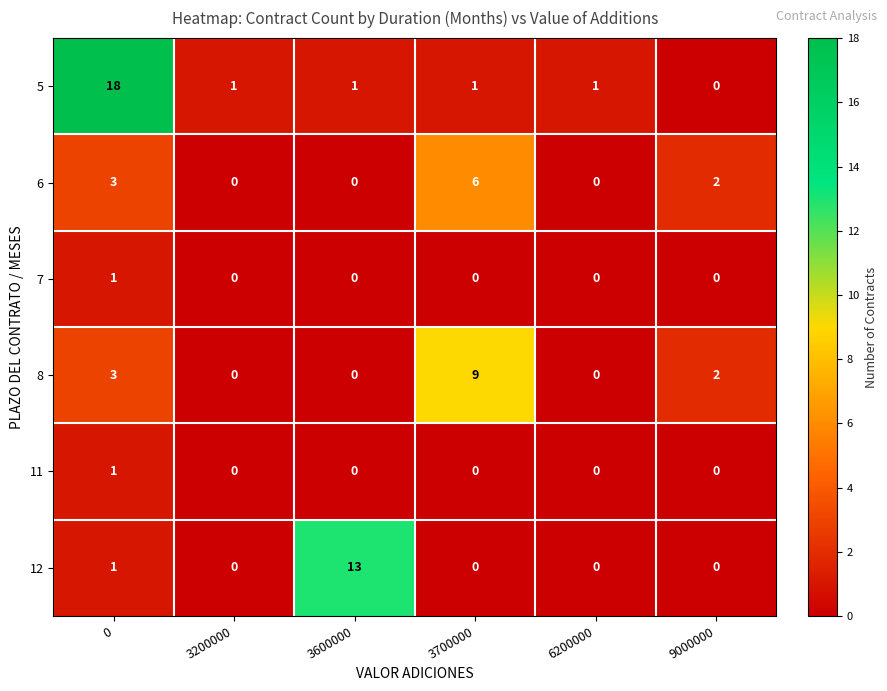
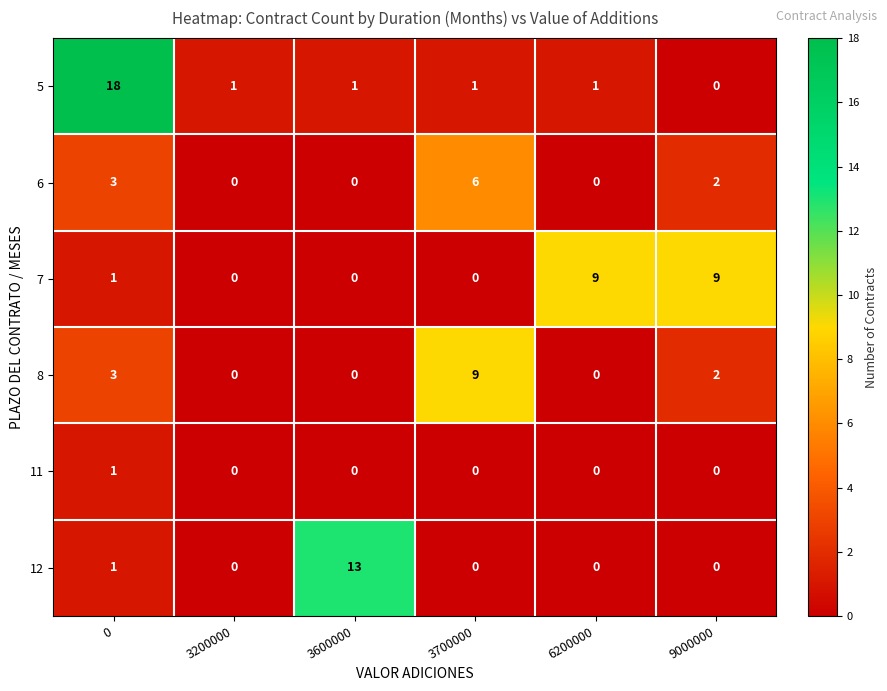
  {
    "5": {
      "0": 18,
      "3200000": 1,
      "3600000": 1,
      "3700000": 1,
      "6200000": 1,
      "9000000": 0
    },
    "6": {
      "0": 3,
      "3200000": 0,
      "3600000": 0,
      "3700000": 6,
      "6200000": 0,
      "9000000": 2
    },
    "7": {
      "0": 1,
      "3200000": 0,
      "3600000": 0,
      "3700000": 0,
-     "6200000": 0,
-     "9000000": 0
+     "6200000": 9,
+     "9000000": 9
    },
    "8": {
      "0": 3,
      "3200000": 0,
      "3600000": 0,
      "3700000": 9,
      "6200000": 0,
      "9000000": 2
    },
    "11": {
      "0": 1,
      "3200000": 0,
      "3600000": 0,
      "3700000": 0,
      "6200000": 0,
      "9000000": 0
    },
    "12": {
      "0": 1,
      "3200000": 0,
      "3600000": 13,
      "3700000": 0,
      "6200000": 0,
      "9000000": 0
    }
  }
